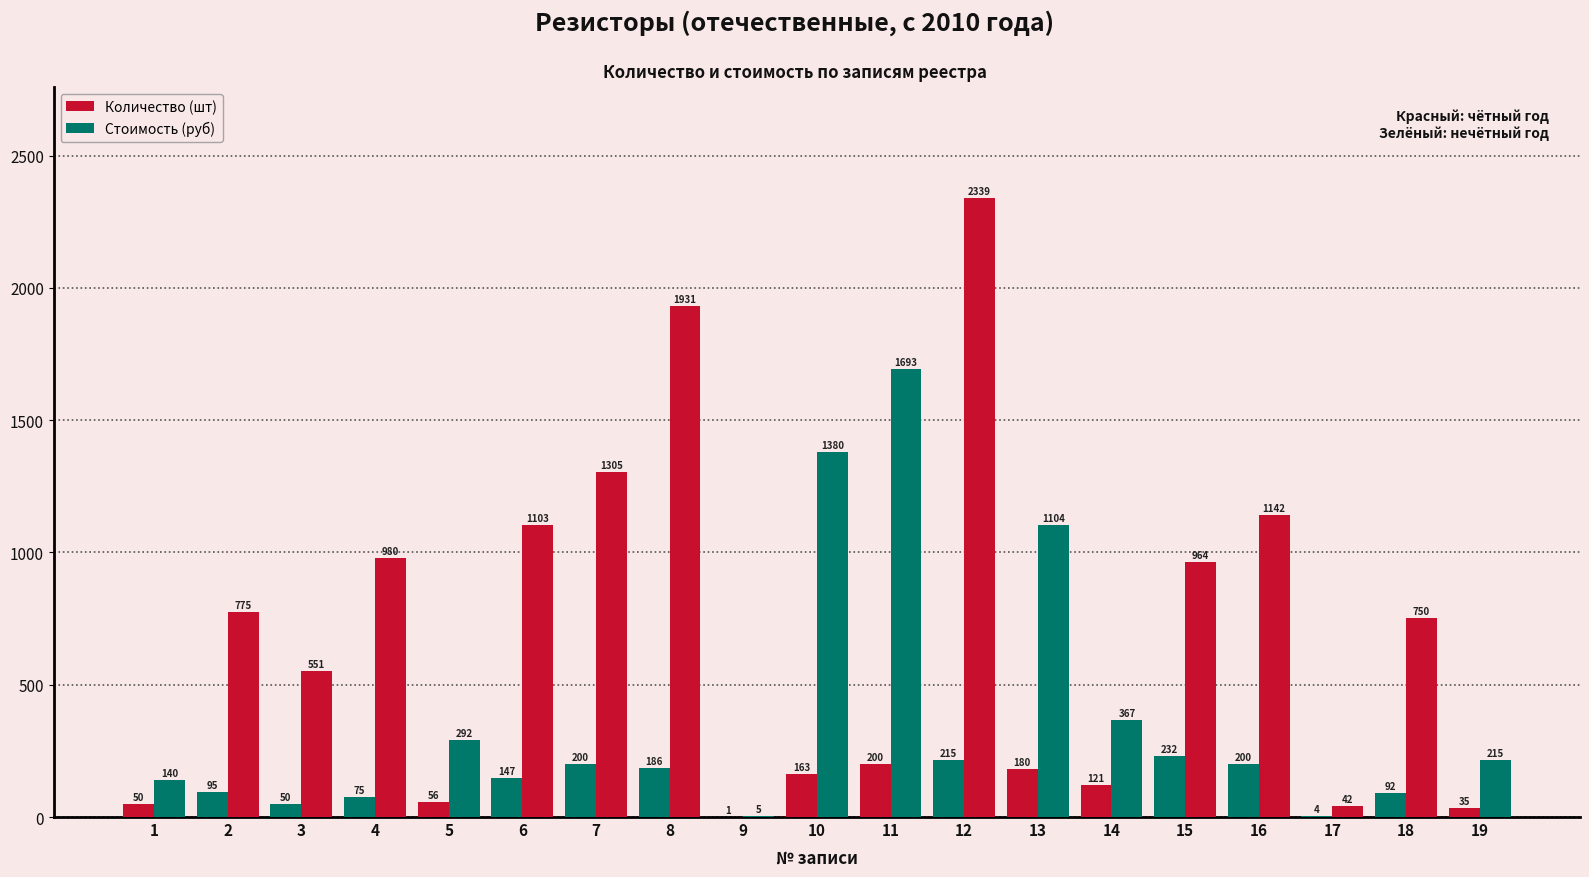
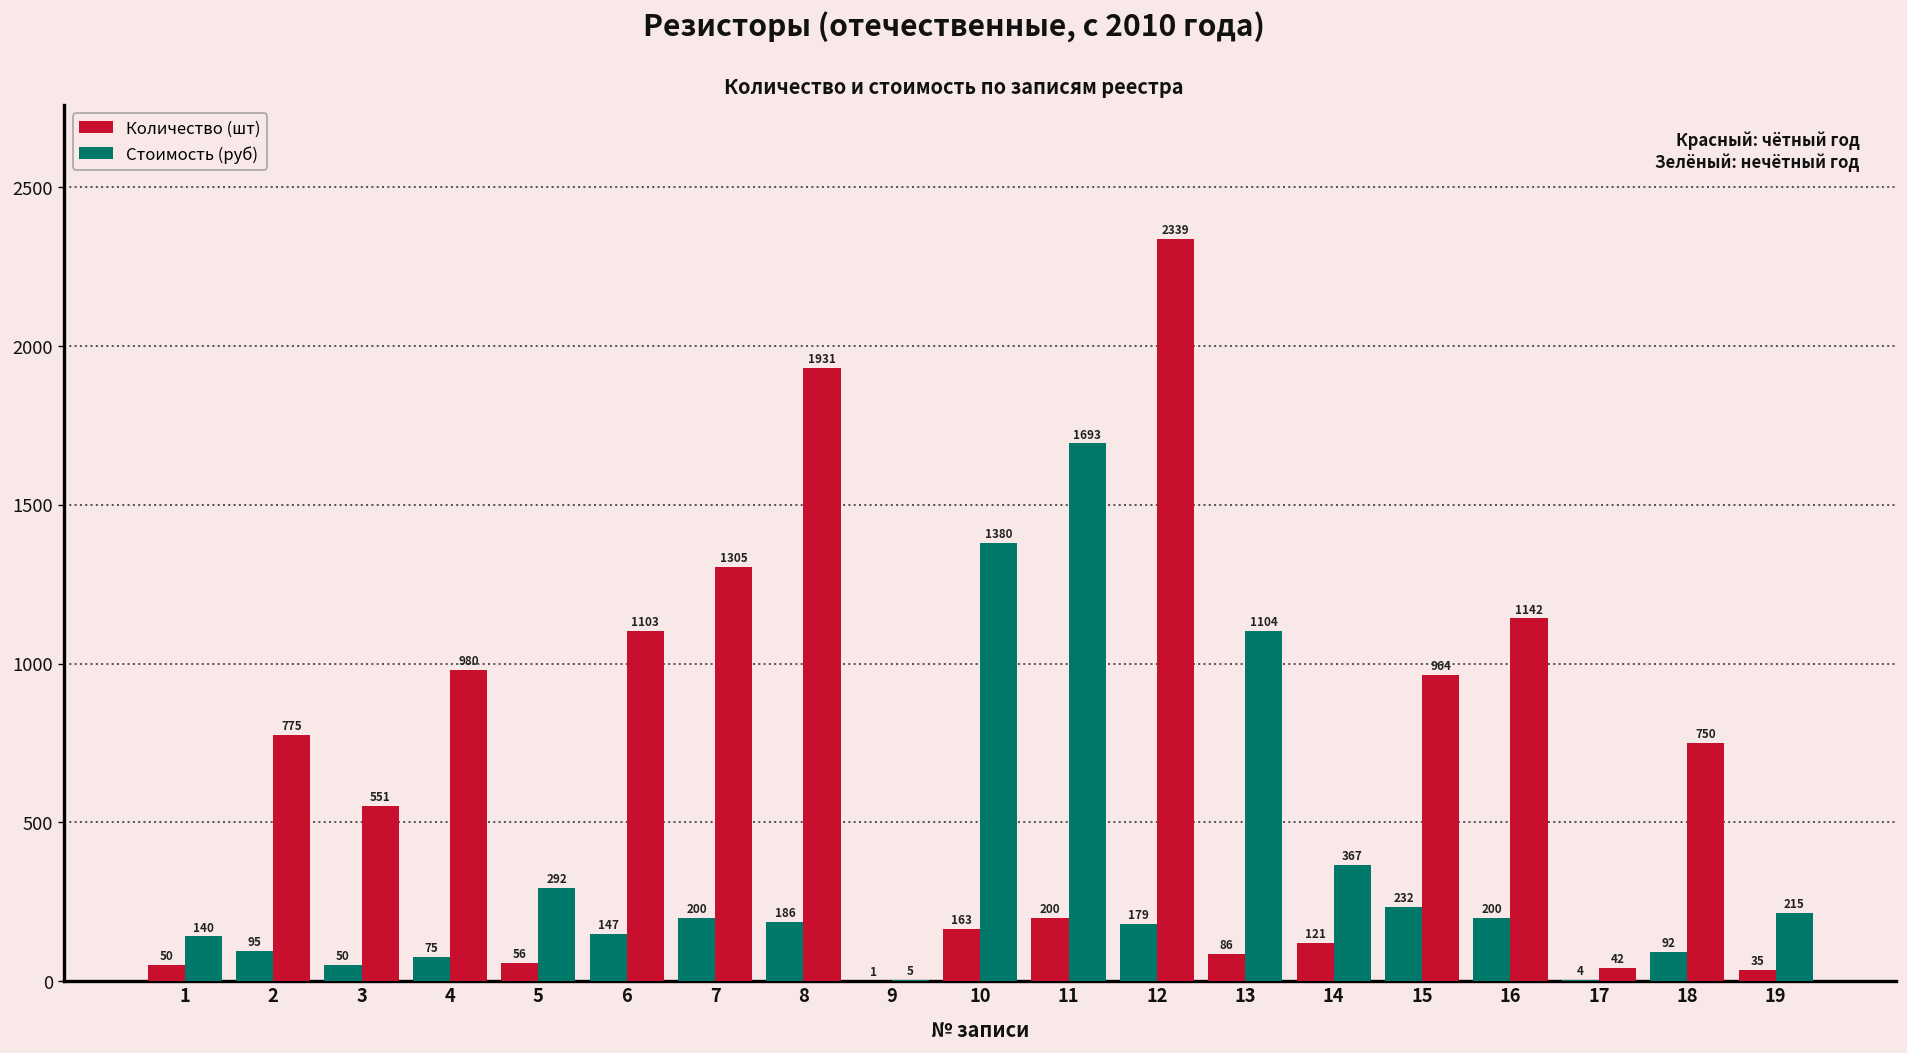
  {
    "Количество (шт)": {
      "1": 50,
      "2": 95,
      "3": 50,
      "4": 75,
      "5": 56,
      "6": 147,
      "7": 200,
      "8": 186,
      "9": 1,
      "10": 163,
      "11": 200,
-     "12": 215,
-     "13": 180,
+     "12": 179,
+     "13": 86,
      "14": 121,
      "15": 232,
      "16": 200,
      "17": 4,
      "18": 92,
      "19": 35
    },
    "Стоимость (руб)": {
      "1": 140,
      "2": 775,
      "3": 551,
      "4": 980,
      "5": 292,
      "6": 1103,
      "7": 1305,
      "8": 1931,
      "9": 5,
      "10": 1380,
      "11": 1693,
      "12": 2339,
      "13": 1104,
      "14": 367,
      "15": 964,
      "16": 1142,
      "17": 42,
      "18": 750,
      "19": 215
    }
  }
